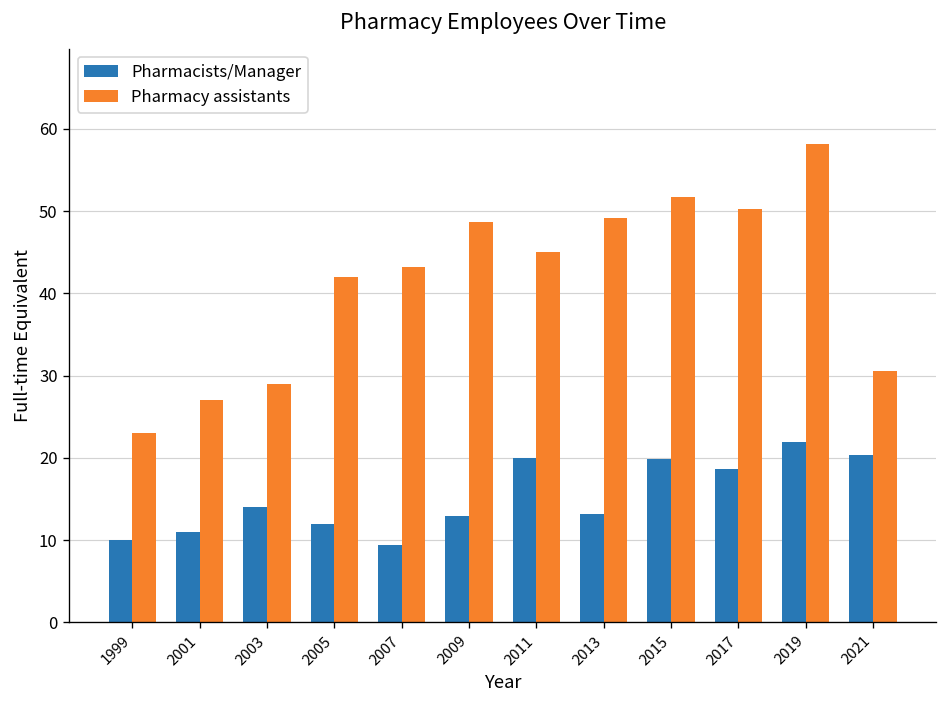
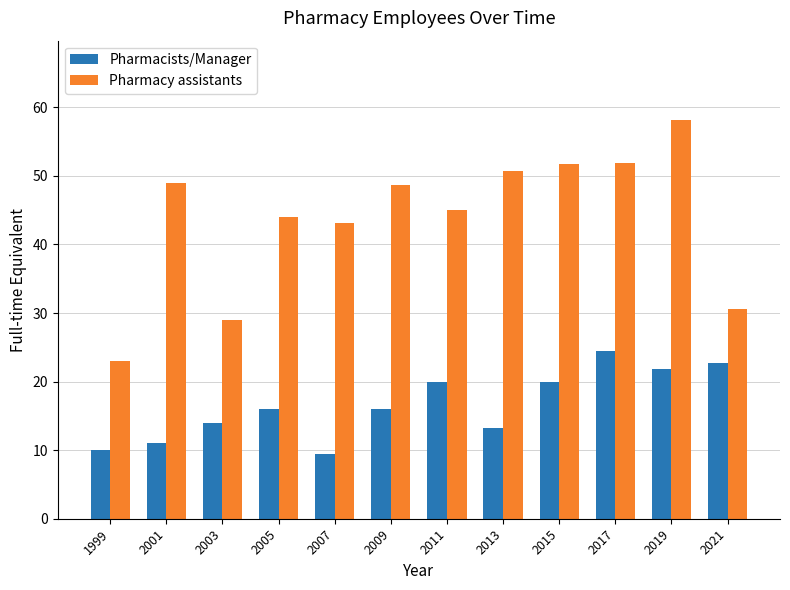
  {
    "Pharmacists/Manager": {
      "1999": 10,
      "2001": 11,
      "2003": 14,
-     "2005": 12,
+     "2005": 16,
      "2007": 9,
-     "2009": 13,
+     "2009": 16,
      "2011": 20,
      "2013": 13,
      "2015": 20,
-     "2017": 19,
+     "2017": 25,
      "2019": 22,
-     "2021": 20
+     "2021": 23
    },
    "Pharmacy assistants": {
      "1999": 23,
-     "2001": 27,
+     "2001": 49,
      "2003": 29,
-     "2005": 42,
+     "2005": 44,
      "2007": 43,
      "2009": 49,
      "2011": 45,
-     "2013": 49,
+     "2013": 51,
      "2015": 52,
-     "2017": 50,
+     "2017": 52,
      "2019": 58,
      "2021": 31
    }
  }
